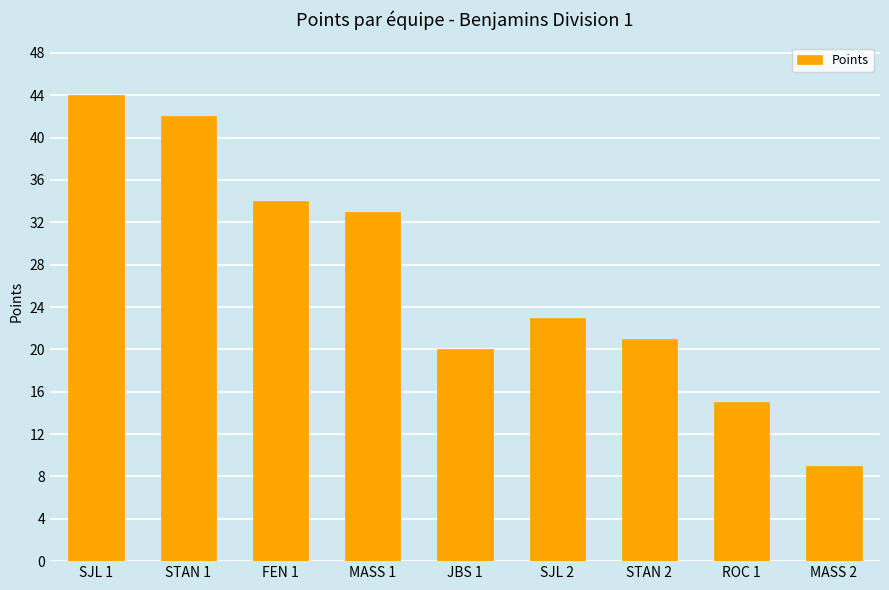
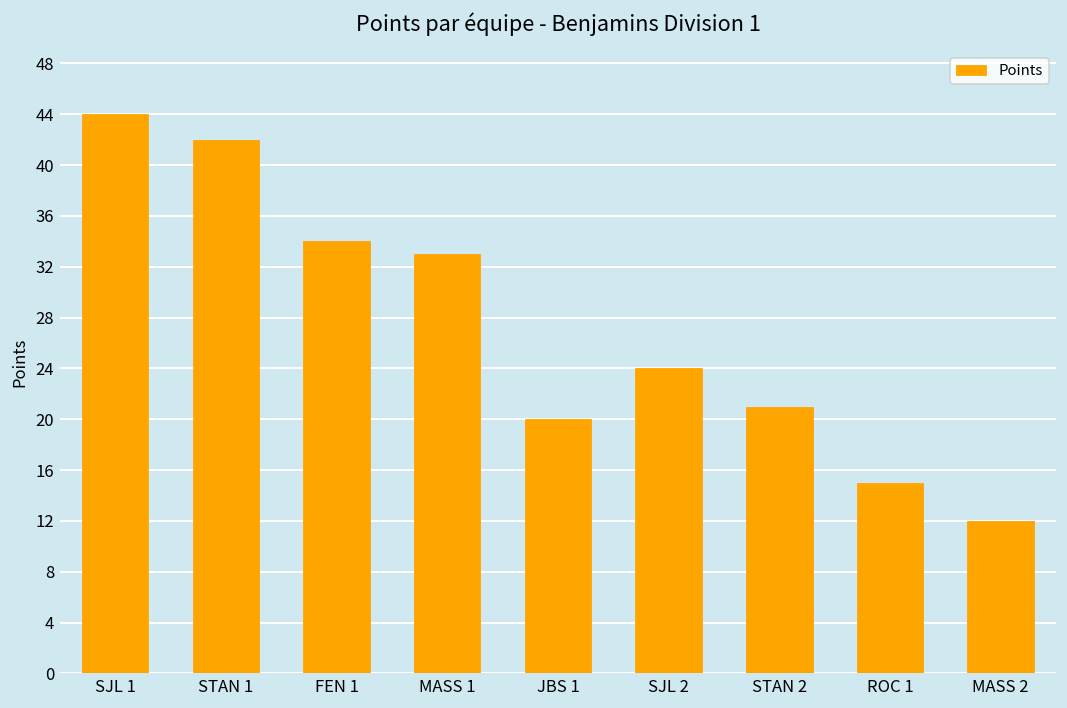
  {
    "SJL 1": 44,
    "STAN 1": 42,
    "FEN 1": 34,
    "MASS 1": 33,
    "JBS 1": 20,
-   "SJL 2": 23,
+   "SJL 2": 24,
    "STAN 2": 21,
    "ROC 1": 15,
-   "MASS 2": 9
+   "MASS 2": 12
  }
